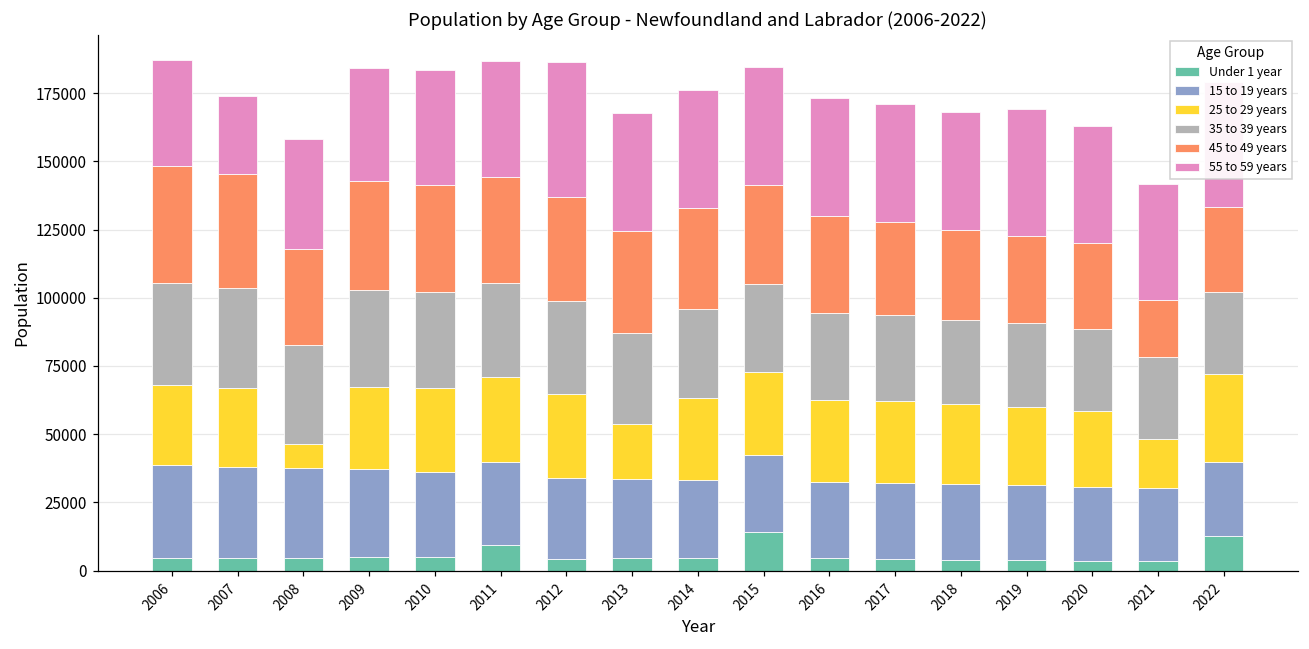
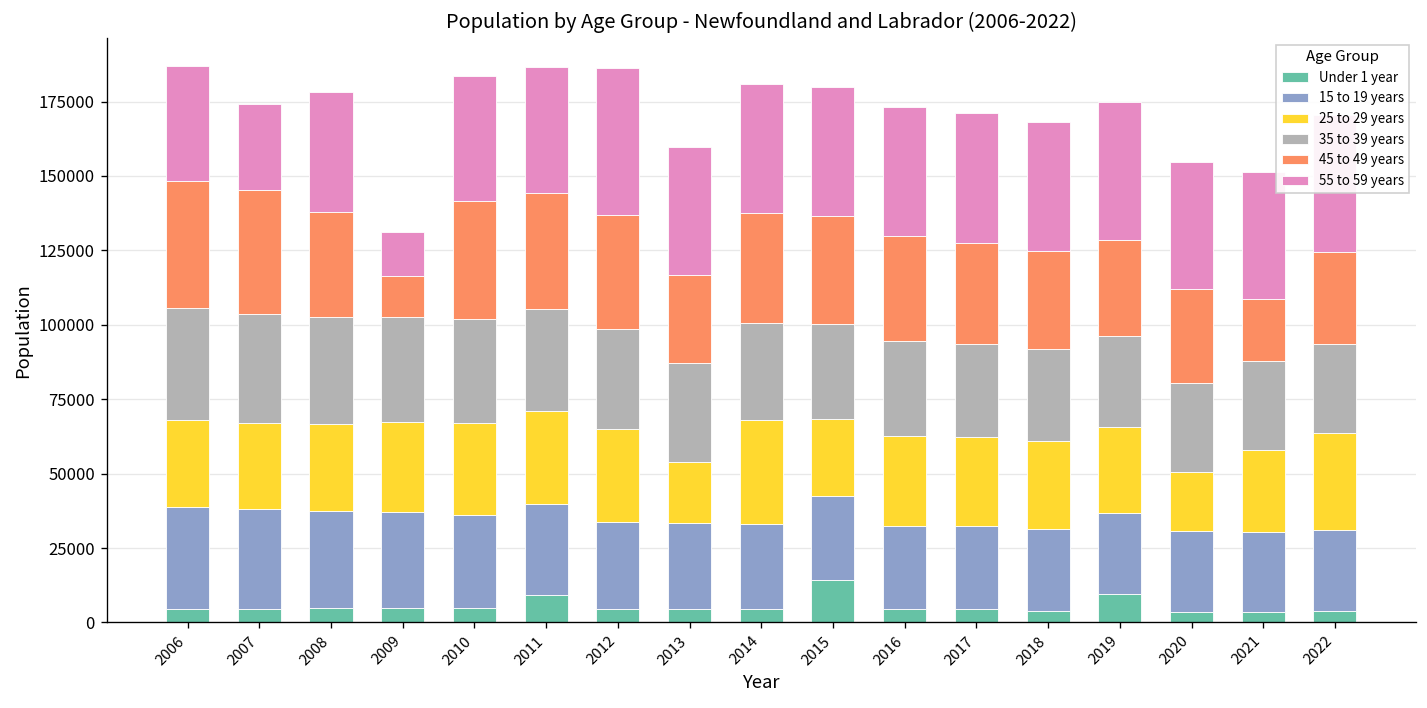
  {
    "Under 1 year": {
      "2006": 5000,
      "2007": 5000,
      "2008": 5000,
      "2009": 5000,
      "2010": 5000,
      "2011": 9000,
      "2012": 4000,
      "2013": 4000,
      "2014": 5000,
      "2015": 14000,
      "2016": 4000,
      "2017": 4000,
      "2018": 4000,
-     "2019": 4000,
+     "2019": 10000,
      "2020": 4000,
      "2021": 4000,
-     "2022": 13000
+     "2022": 4000
    },
    "25 to 29 years": {
      "2006": 29000,
      "2007": 29000,
-     "2008": 9000,
+     "2008": 29000,
      "2009": 30000,
      "2010": 31000,
      "2011": 31000,
      "2012": 31000,
      "2013": 20000,
-     "2014": 30000,
-     "2015": 30000,
+     "2014": 35000,
+     "2015": 26000,
      "2016": 30000,
      "2017": 30000,
      "2018": 29000,
      "2019": 29000,
-     "2020": 28000,
-     "2021": 18000,
+     "2020": 20000,
+     "2021": 28000,
      "2022": 32000
    },
    "45 to 49 years": {
      "2006": 43000,
      "2007": 42000,
      "2008": 35000,
-     "2009": 40000,
+     "2009": 14000,
      "2010": 39000,
      "2011": 39000,
      "2012": 38000,
-     "2013": 38000,
+     "2013": 30000,
      "2014": 37000,
      "2015": 36000,
      "2016": 35000,
      "2017": 34000,
      "2018": 33000,
      "2019": 32000,
      "2020": 31000,
      "2021": 21000,
      "2022": 31000
    },
    "55 to 59 years": {
      "2006": 39000,
      "2007": 29000,
      "2008": 40000,
-     "2009": 41000,
+     "2009": 15000,
      "2010": 42000,
      "2011": 42000,
      "2012": 49000,
      "2013": 43000,
      "2014": 43000,
      "2015": 43000,
      "2016": 44000,
      "2017": 43000,
      "2018": 43000,
      "2019": 47000,
      "2020": 43000,
      "2021": 43000
    }
  }
